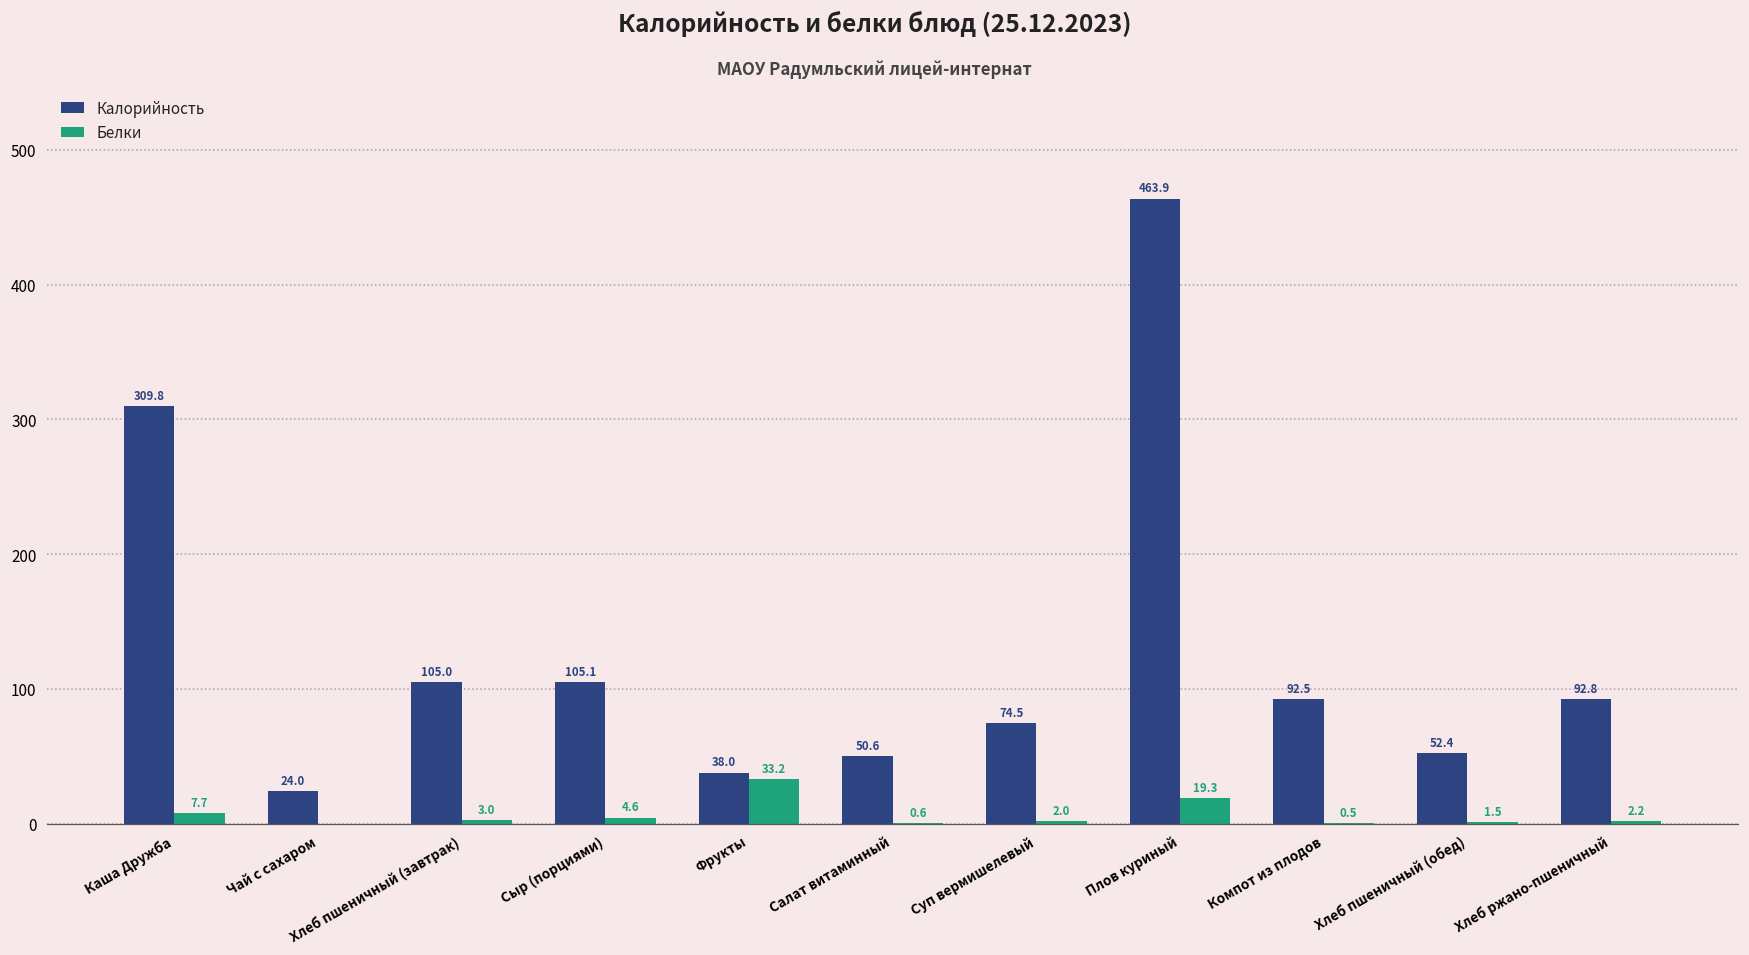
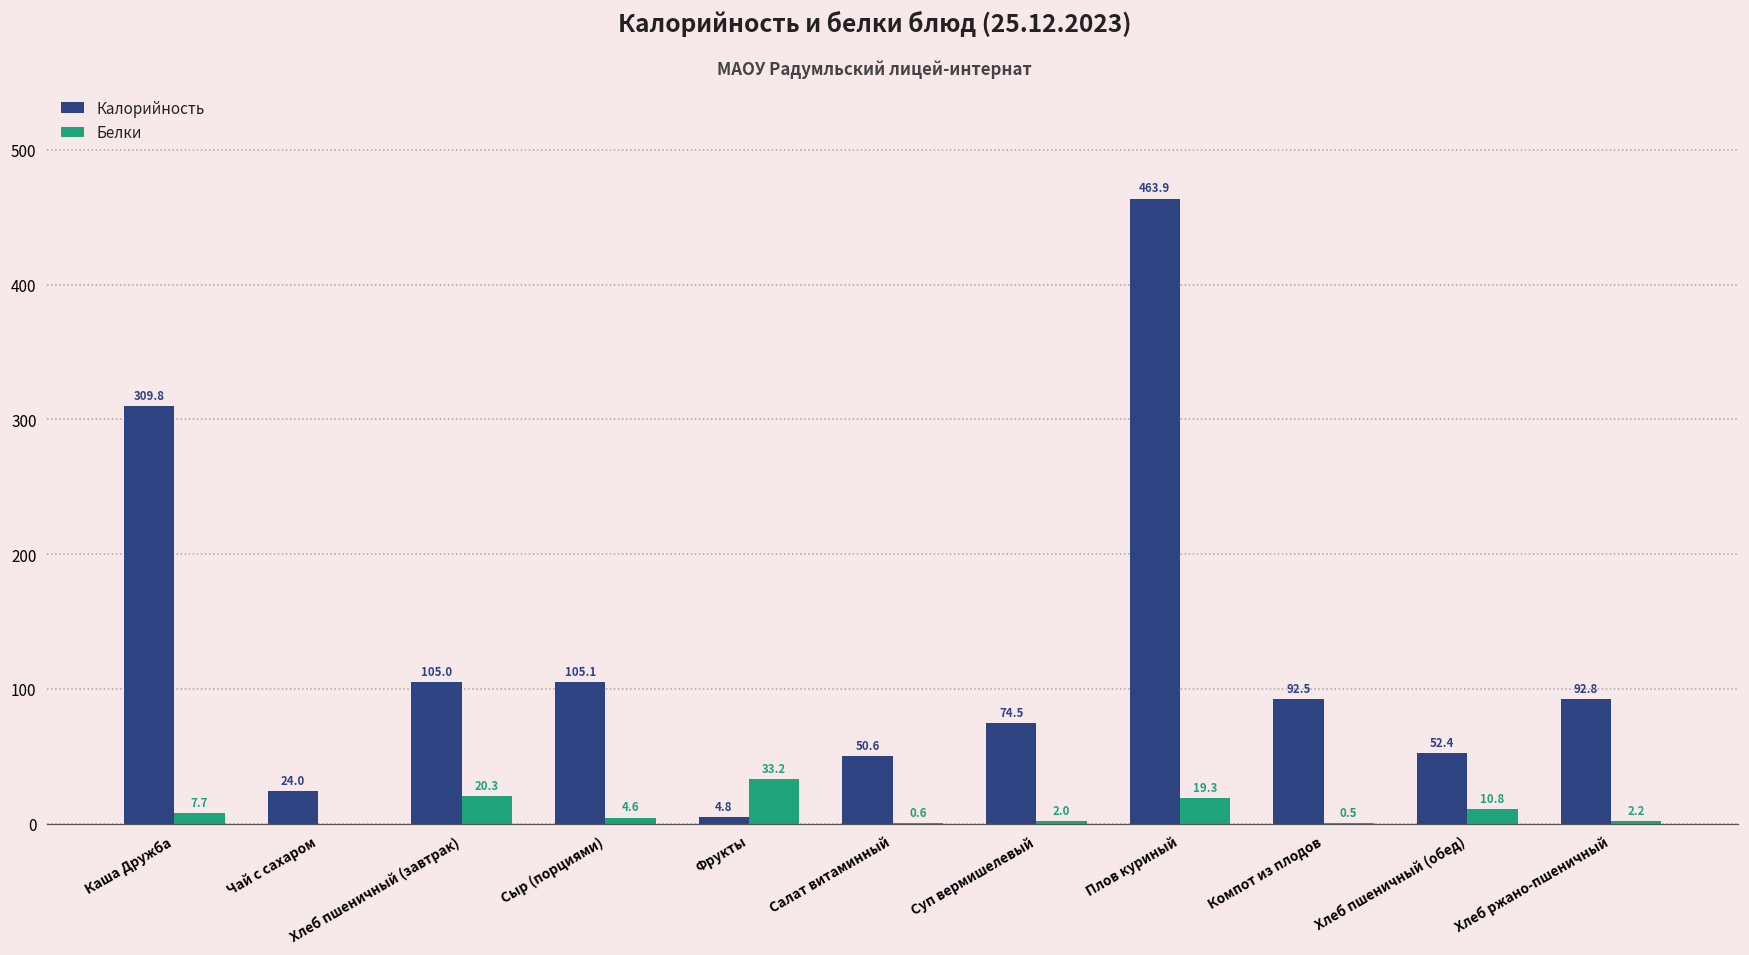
  {
    "Калорийность": {
      "Каша Дружба": 309.8,
      "Чай с сахаром": 24.0,
      "Хлеб пшеничный (завтрак)": 105.0,
      "Сыр (порциями)": 105.1,
-     "Фрукты": 38.0,
+     "Фрукты": 4.8,
      "Салат витаминный": 50.6,
      "Суп вермишелевый": 74.5,
      "Плов куриный": 463.9,
      "Компот из плодов": 92.5,
      "Хлеб пшеничный (обед)": 52.4,
      "Хлеб ржано-пшеничный": 92.8
    },
    "Белки": {
      "Каша Дружба": 7.7,
-     "Хлеб пшеничный (завтрак)": 3.0,
+     "Хлеб пшеничный (завтрак)": 20.3,
      "Сыр (порциями)": 4.6,
      "Фрукты": 33.2,
      "Салат витаминный": 0.6,
      "Суп вермишелевый": 2.0,
      "Плов куриный": 19.3,
      "Компот из плодов": 0.5,
-     "Хлеб пшеничный (обед)": 1.5,
+     "Хлеб пшеничный (обед)": 10.8,
      "Хлеб ржано-пшеничный": 2.2
    }
  }
